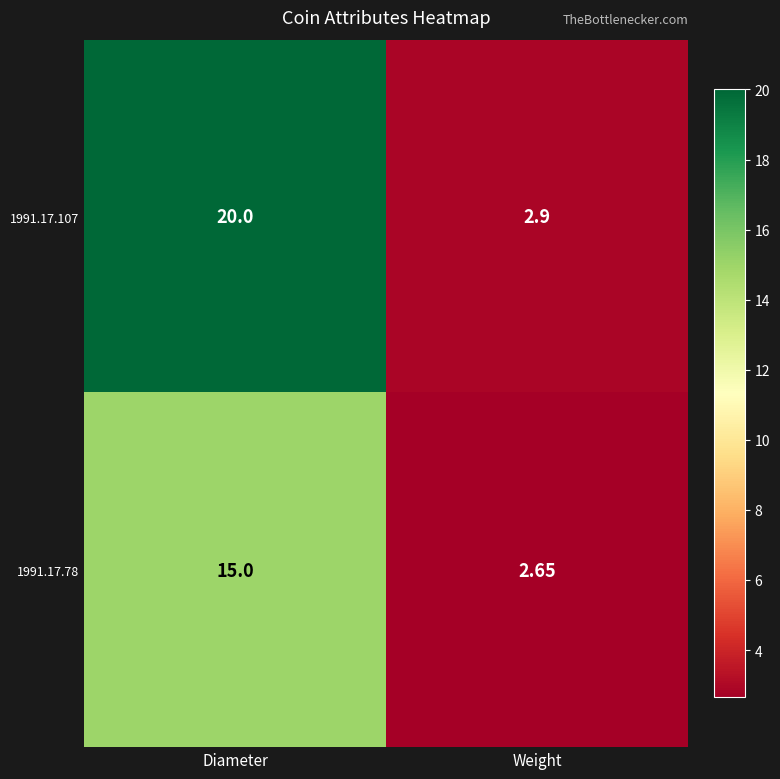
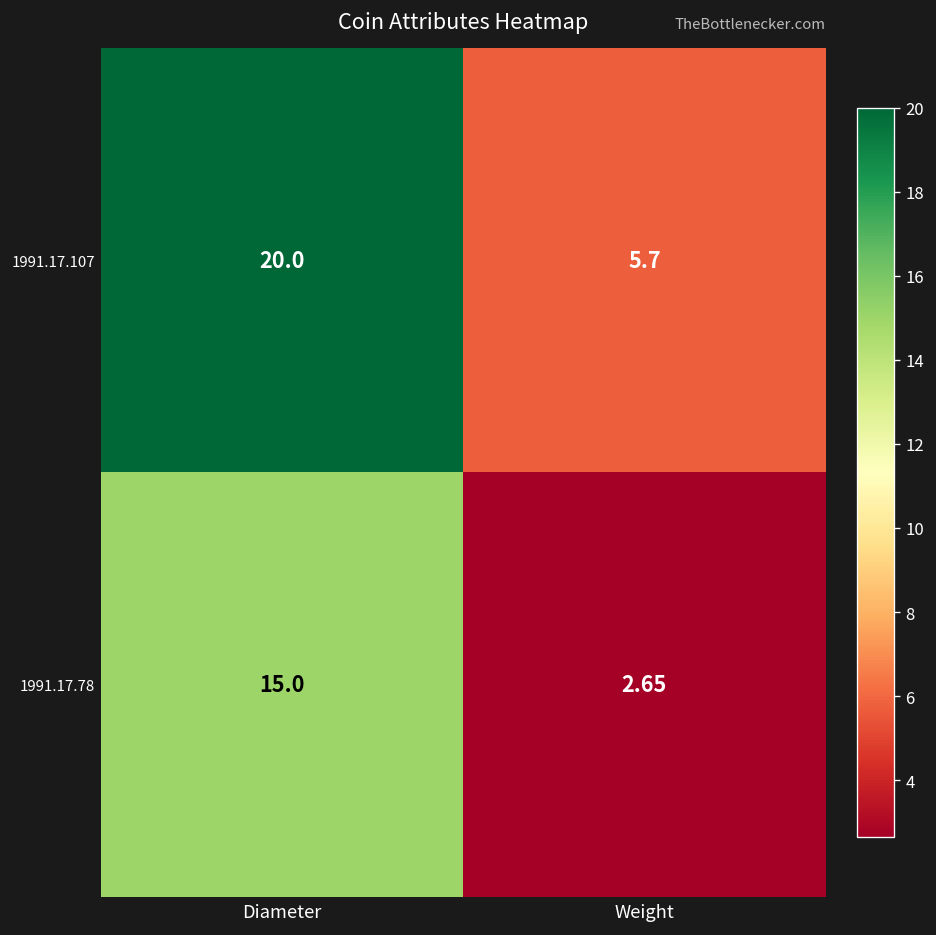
  {
    "1991.17.107": {
      "Diameter": 20.0,
-     "Weight": 2.9
+     "Weight": 5.7
    },
    "1991.17.78": {
      "Diameter": 15.0,
      "Weight": 2.65
    }
  }
